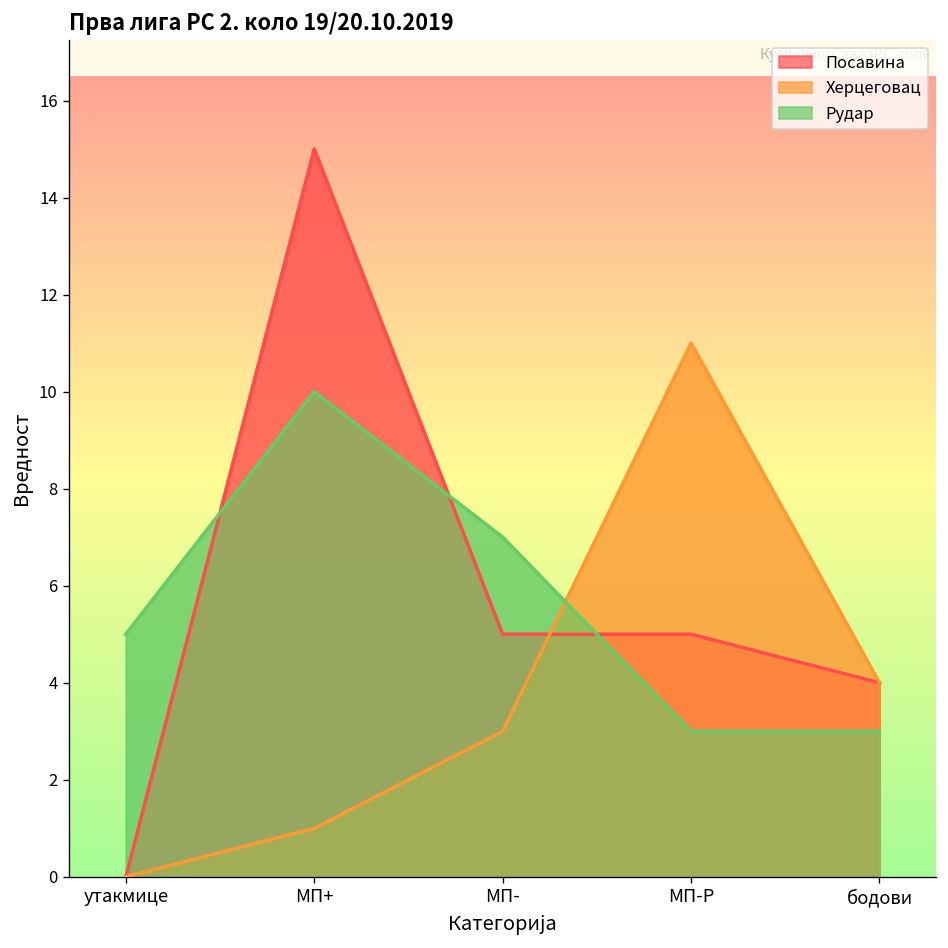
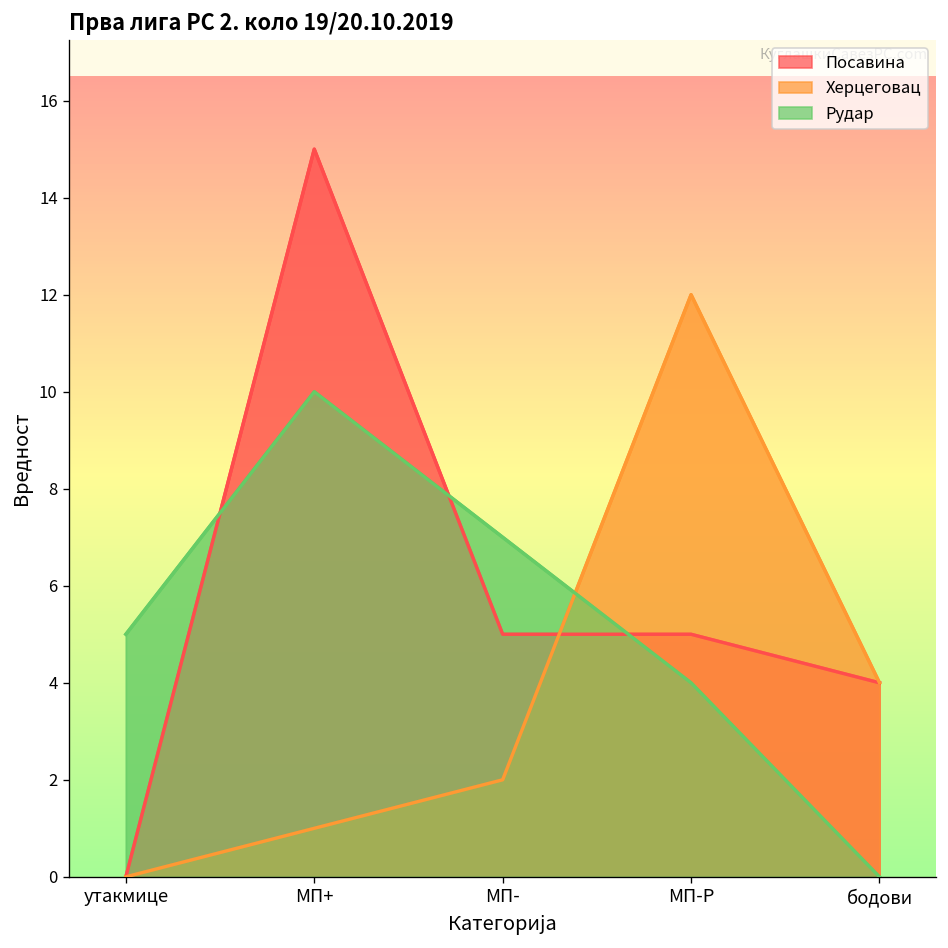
  {
    "Посавина": {
      "МП+": 15,
      "МП-": 5,
      "МП-Р": 5
    },
    "Херцеговац": {
      "МП+": 1,
-     "МП-": 3,
-     "МП-Р": 11
+     "МП-": 2,
+     "МП-Р": 12
    },
    "Рудар": {
      "утакмице": 5,
      "МП+": 10,
      "МП-": 7,
-     "МП-Р": 3,
-     "бодови": 3
+     "МП-Р": 4,
+     "бодови": 0
    }
  }
